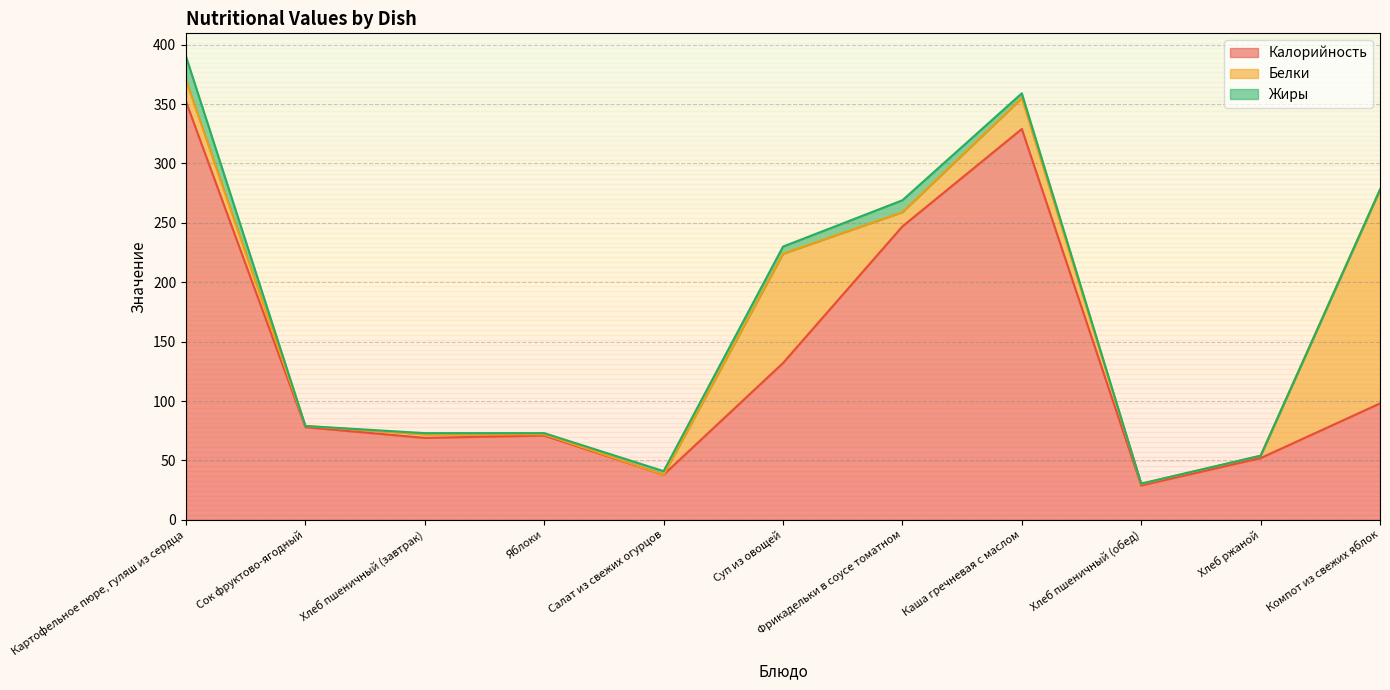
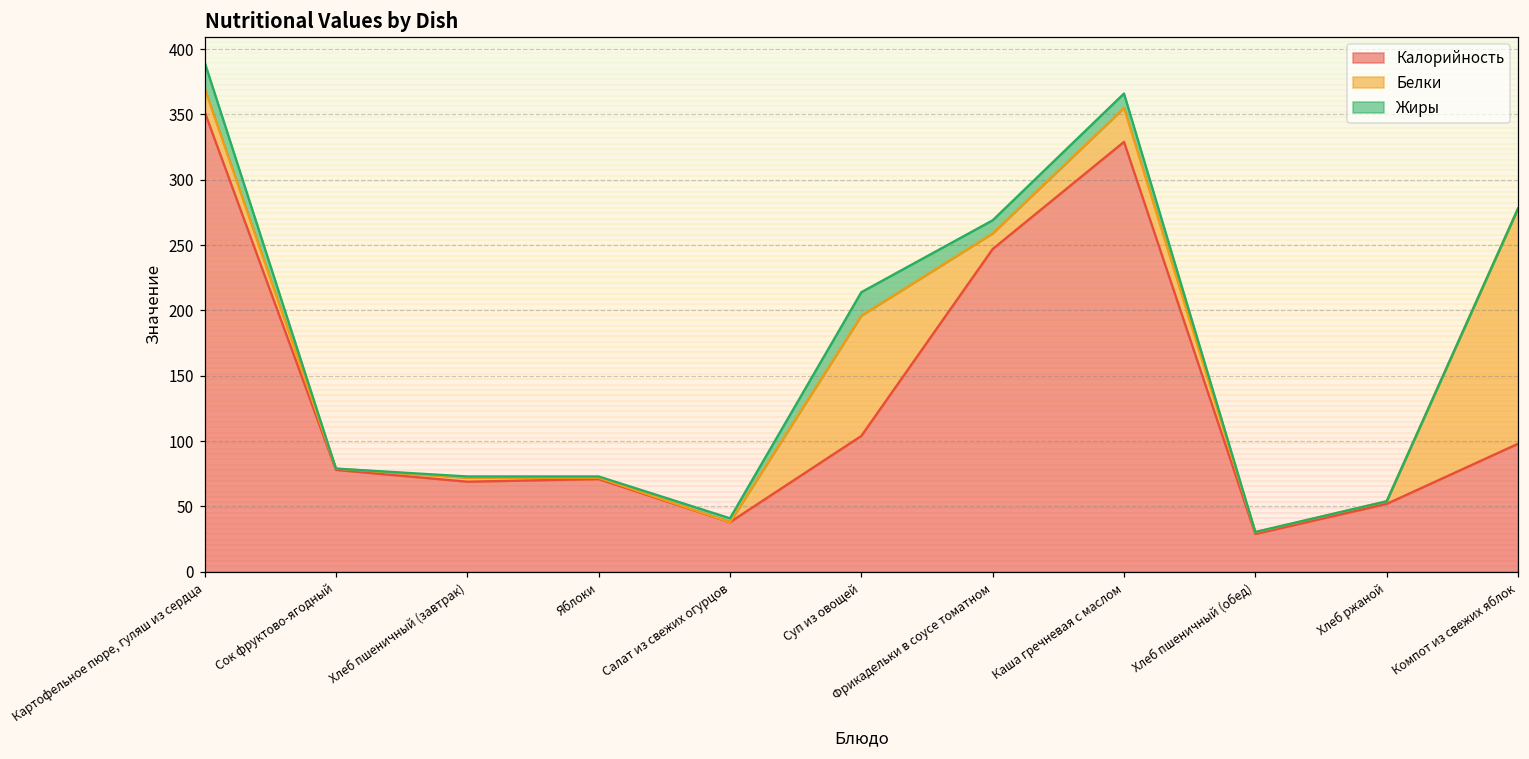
  {
    "Калорийность": {
      "Картофельное пюре, гуляш из сердца": 352,
      "Хлеб пшеничный (завтрак)": 69,
-     "Суп из овощей": 132,
+     "Суп из овощей": 104,
      "Фрикадельки в соусе томатном": 247,
      "Каша гречневая с маслом": 329,
      "Компот из свежих яблок": 98
    },
    "Белки": {
      "Картофельное пюре, гуляш из сердца": 18,
      "Суп из овощей": 92,
      "Фрикадельки в соусе томатном": 12,
      "Каша гречневая с маслом": 26
    },
    "Жиры": {
      "Картофельное пюре, гуляш из сердца": 20,
      "Салат из свежих огурцов": 3,
-     "Суп из овощей": 6,
+     "Суп из овощей": 18,
      "Фрикадельки в соусе томатном": 10,
-     "Каша гречневая с маслом": 4
+     "Каша гречневая с маслом": 11
    }
  }
